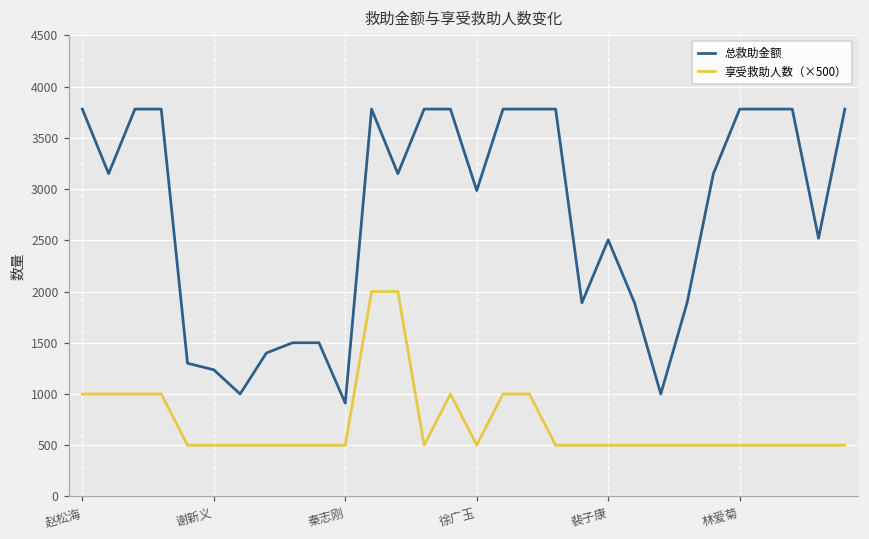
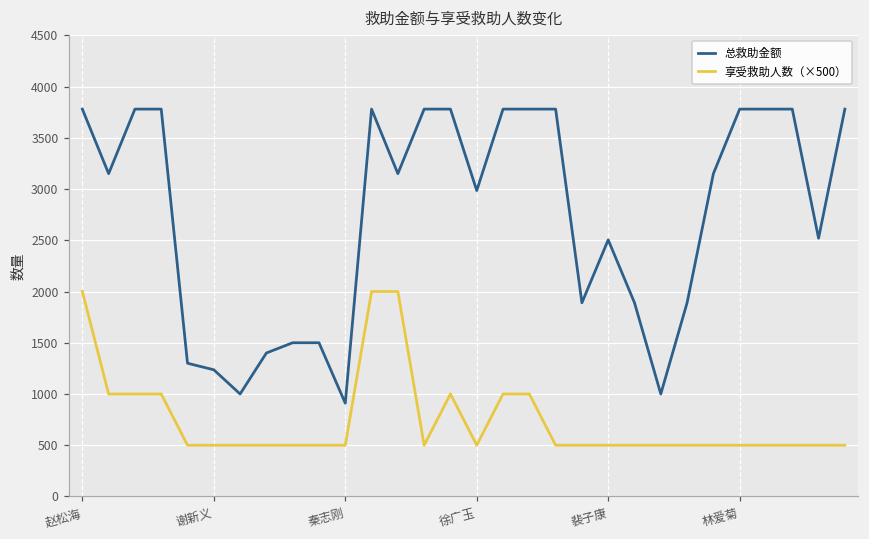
  {
    "总救助金额": {
      "赵松海": 3800,
      "谢新义": 1200,
      "秦志刚": 900,
      "徐广玉": 3000,
      "裴子康": 2500,
      "林爱菊": 3800
    },
    "享受救助人数（×500）": {
-     "赵松海": 1000,
+     "赵松海": 2000,
      "谢新义": 500,
      "秦志刚": 500,
      "徐广玉": 500,
      "裴子康": 500,
      "林爱菊": 500
    }
  }
